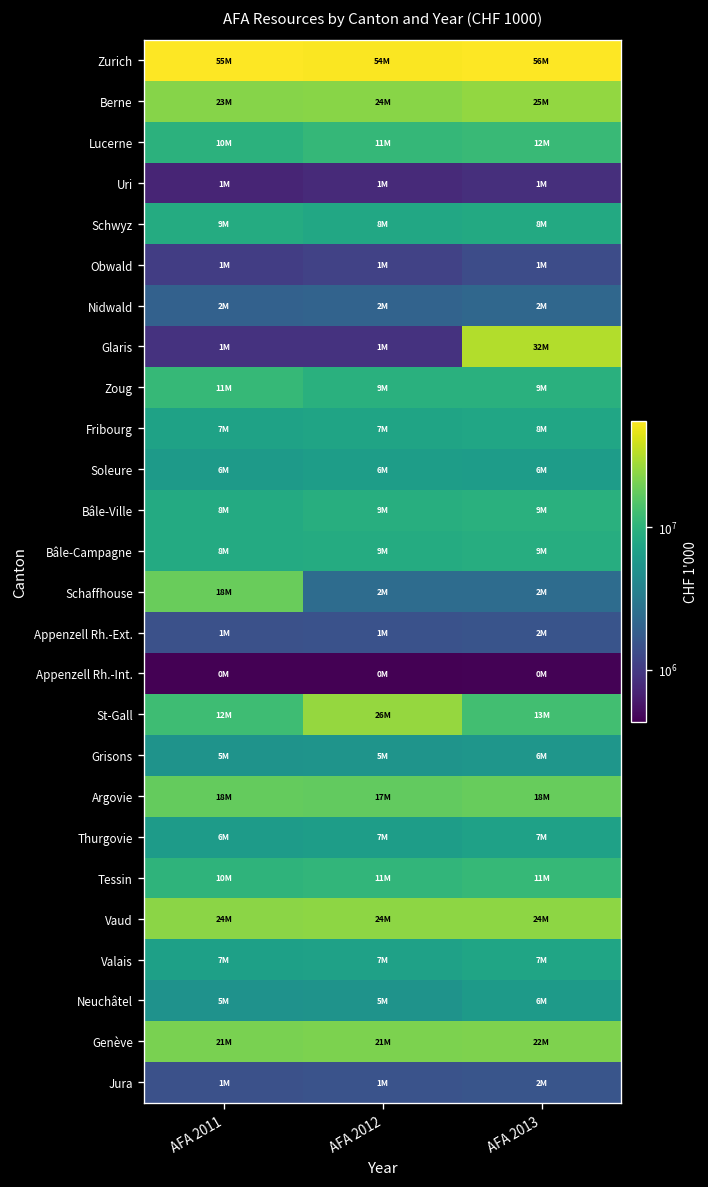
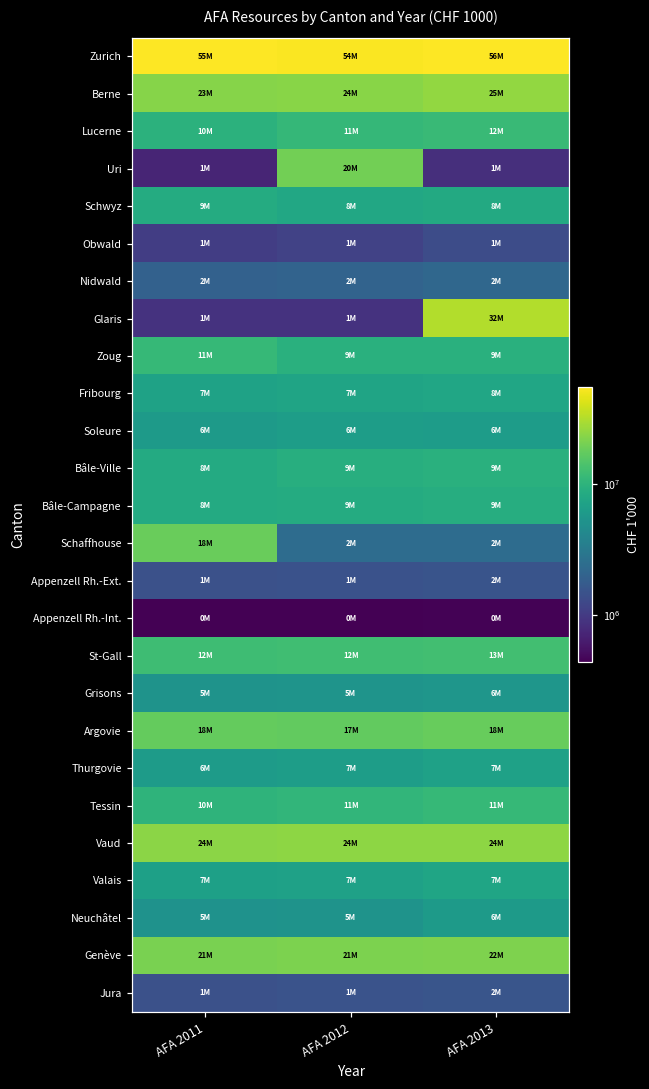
  {
    "Zurich": {
      "AFA 2011": "55M",
      "AFA 2012": "54M",
      "AFA 2013": "56M"
    },
    "Berne": {
      "AFA 2011": "23M",
      "AFA 2012": "24M",
      "AFA 2013": "25M"
    },
    "Lucerne": {
      "AFA 2011": "10M",
      "AFA 2012": "11M",
      "AFA 2013": "12M"
    },
    "Uri": {
      "AFA 2011": "1M",
-     "AFA 2012": "1M",
+     "AFA 2012": "20M",
      "AFA 2013": "1M"
    },
    "Schwyz": {
      "AFA 2011": "9M",
      "AFA 2012": "8M",
      "AFA 2013": "8M"
    },
    "Obwald": {
      "AFA 2011": "1M",
      "AFA 2012": "1M",
      "AFA 2013": "1M"
    },
    "Nidwald": {
      "AFA 2011": "2M",
      "AFA 2012": "2M",
      "AFA 2013": "2M"
    },
    "Glaris": {
      "AFA 2011": "1M",
      "AFA 2012": "1M",
      "AFA 2013": "32M"
    },
    "Zoug": {
      "AFA 2011": "11M",
      "AFA 2012": "9M",
      "AFA 2013": "9M"
    },
    "Fribourg": {
      "AFA 2011": "7M",
      "AFA 2012": "7M",
      "AFA 2013": "8M"
    },
    "Soleure": {
      "AFA 2011": "6M",
      "AFA 2012": "6M",
      "AFA 2013": "6M"
    },
    "Bâle-Ville": {
      "AFA 2011": "8M",
      "AFA 2012": "9M",
      "AFA 2013": "9M"
    },
    "Bâle-Campagne": {
      "AFA 2011": "8M",
      "AFA 2012": "9M",
      "AFA 2013": "9M"
    },
    "Schaffhouse": {
      "AFA 2011": "18M",
      "AFA 2012": "2M",
      "AFA 2013": "2M"
    },
    "Appenzell Rh.-Ext.": {
      "AFA 2011": "1M",
      "AFA 2012": "1M",
      "AFA 2013": "2M"
    },
    "Appenzell Rh.-Int.": {
      "AFA 2011": "0M",
      "AFA 2012": "0M",
      "AFA 2013": "0M"
    },
    "St-Gall": {
      "AFA 2011": "12M",
-     "AFA 2012": "26M",
+     "AFA 2012": "12M",
      "AFA 2013": "13M"
    },
    "Grisons": {
      "AFA 2011": "5M",
      "AFA 2012": "5M",
      "AFA 2013": "6M"
    },
    "Argovie": {
      "AFA 2011": "18M",
      "AFA 2012": "17M",
      "AFA 2013": "18M"
    },
    "Thurgovie": {
      "AFA 2011": "6M",
      "AFA 2012": "7M",
      "AFA 2013": "7M"
    },
    "Tessin": {
      "AFA 2011": "10M",
      "AFA 2012": "11M",
      "AFA 2013": "11M"
    },
    "Vaud": {
      "AFA 2011": "24M",
      "AFA 2012": "24M",
      "AFA 2013": "24M"
    },
    "Valais": {
      "AFA 2011": "7M",
      "AFA 2012": "7M",
      "AFA 2013": "7M"
    },
    "Neuchâtel": {
      "AFA 2011": "5M",
      "AFA 2012": "5M",
      "AFA 2013": "6M"
    },
    "Genève": {
      "AFA 2011": "21M",
      "AFA 2012": "21M",
      "AFA 2013": "22M"
    },
    "Jura": {
      "AFA 2011": "1M",
      "AFA 2012": "1M",
      "AFA 2013": "2M"
    }
  }
